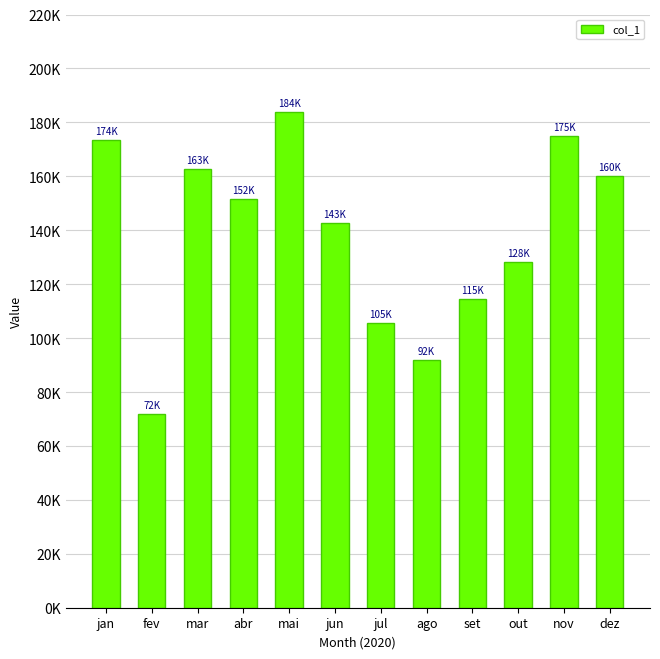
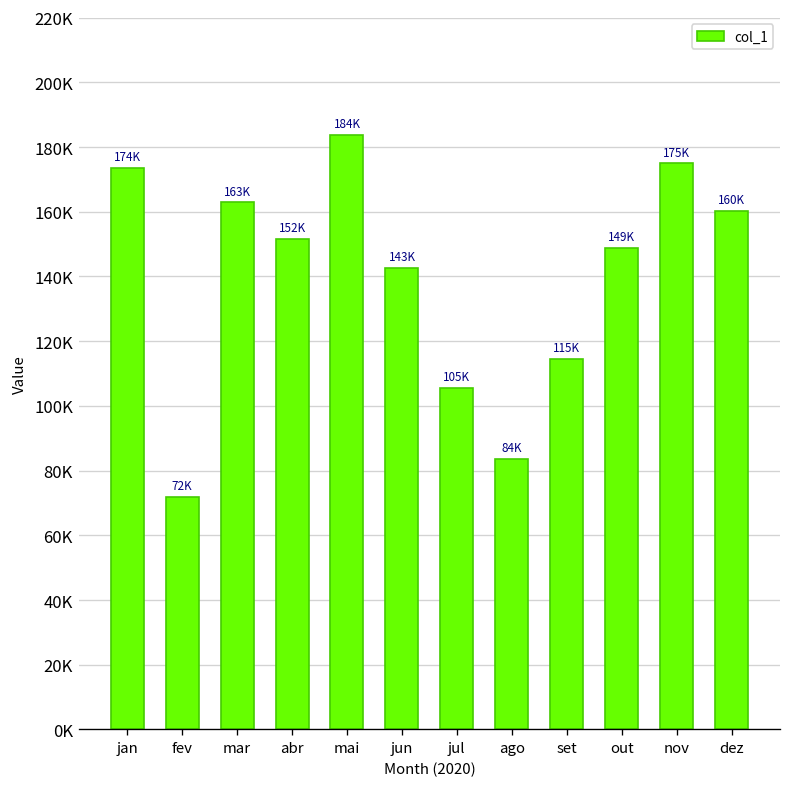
  {
    "jan": "174K",
    "fev": "72K",
    "mar": "163K",
    "abr": "152K",
    "mai": "184K",
    "jun": "143K",
    "jul": "105K",
-   "ago": "92K",
+   "ago": "84K",
    "set": "115K",
-   "out": "128K",
+   "out": "149K",
    "nov": "175K",
    "dez": "160K"
  }
